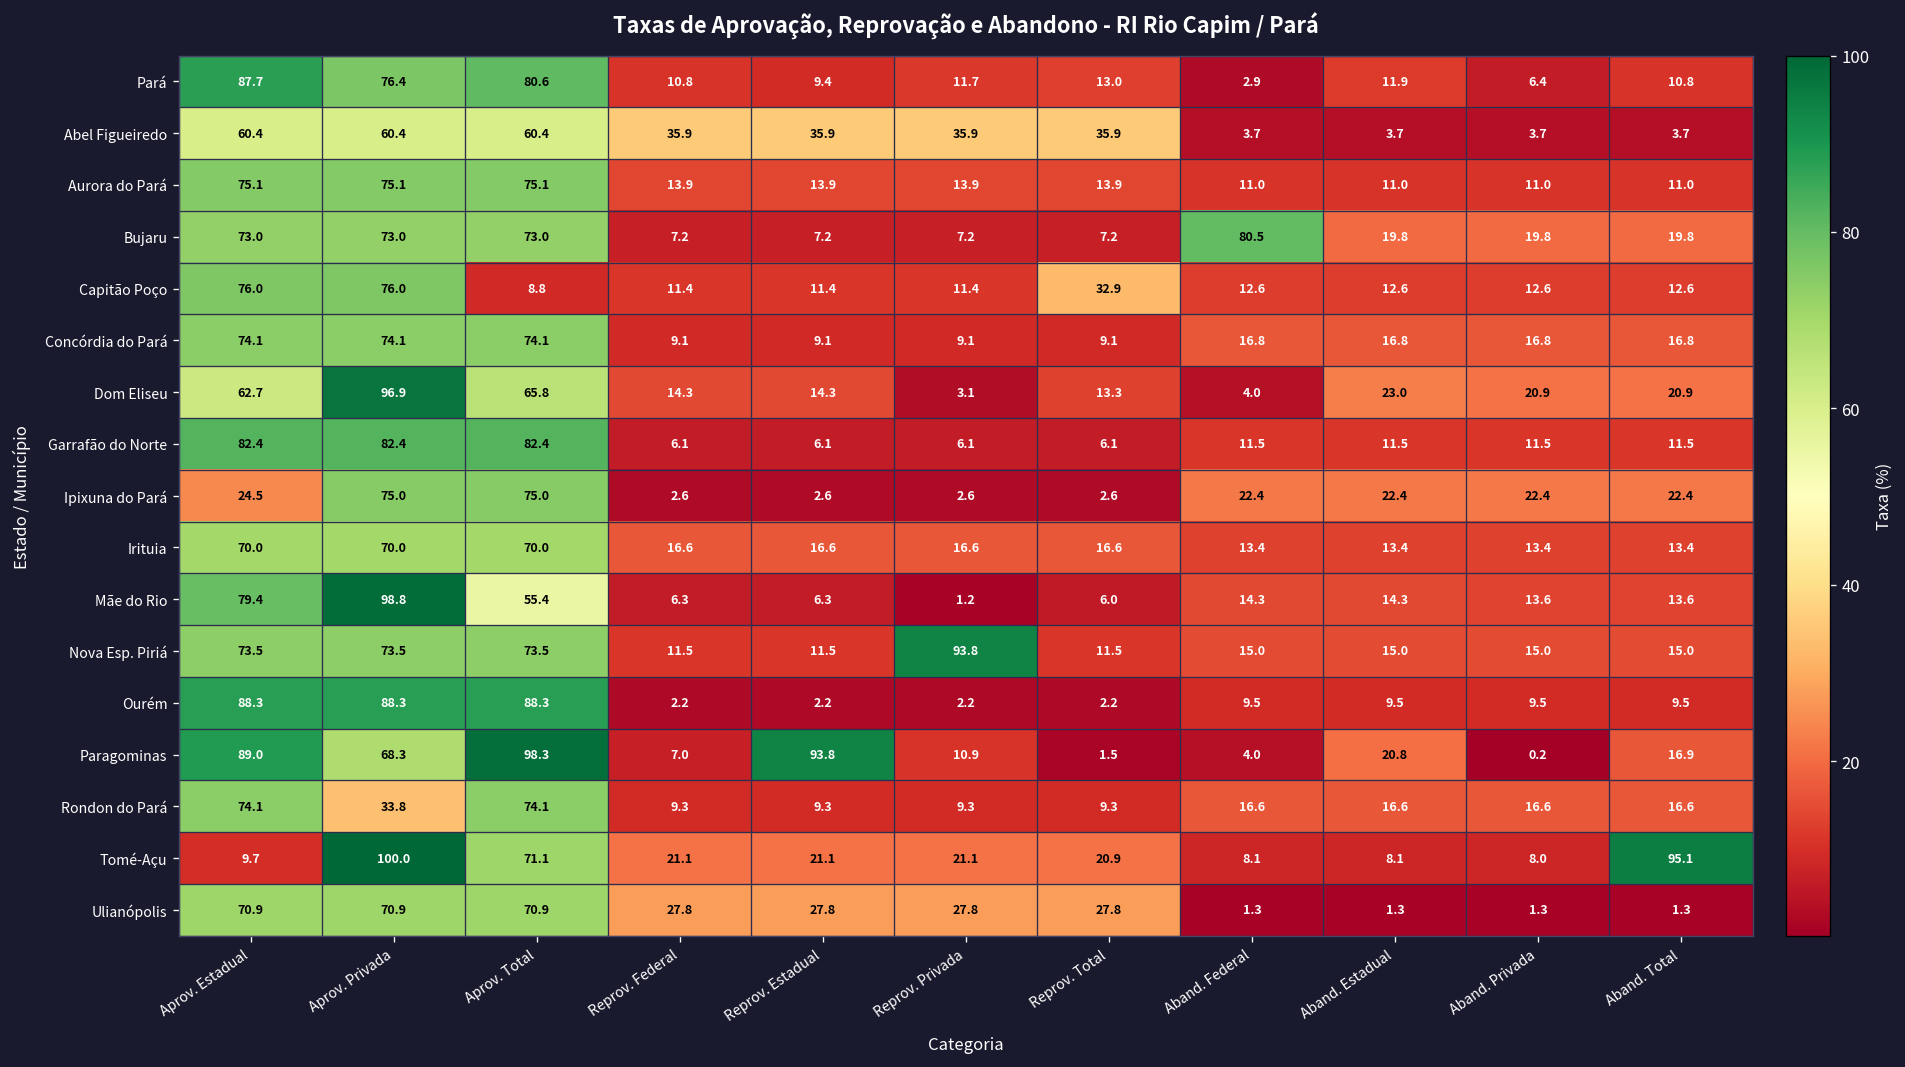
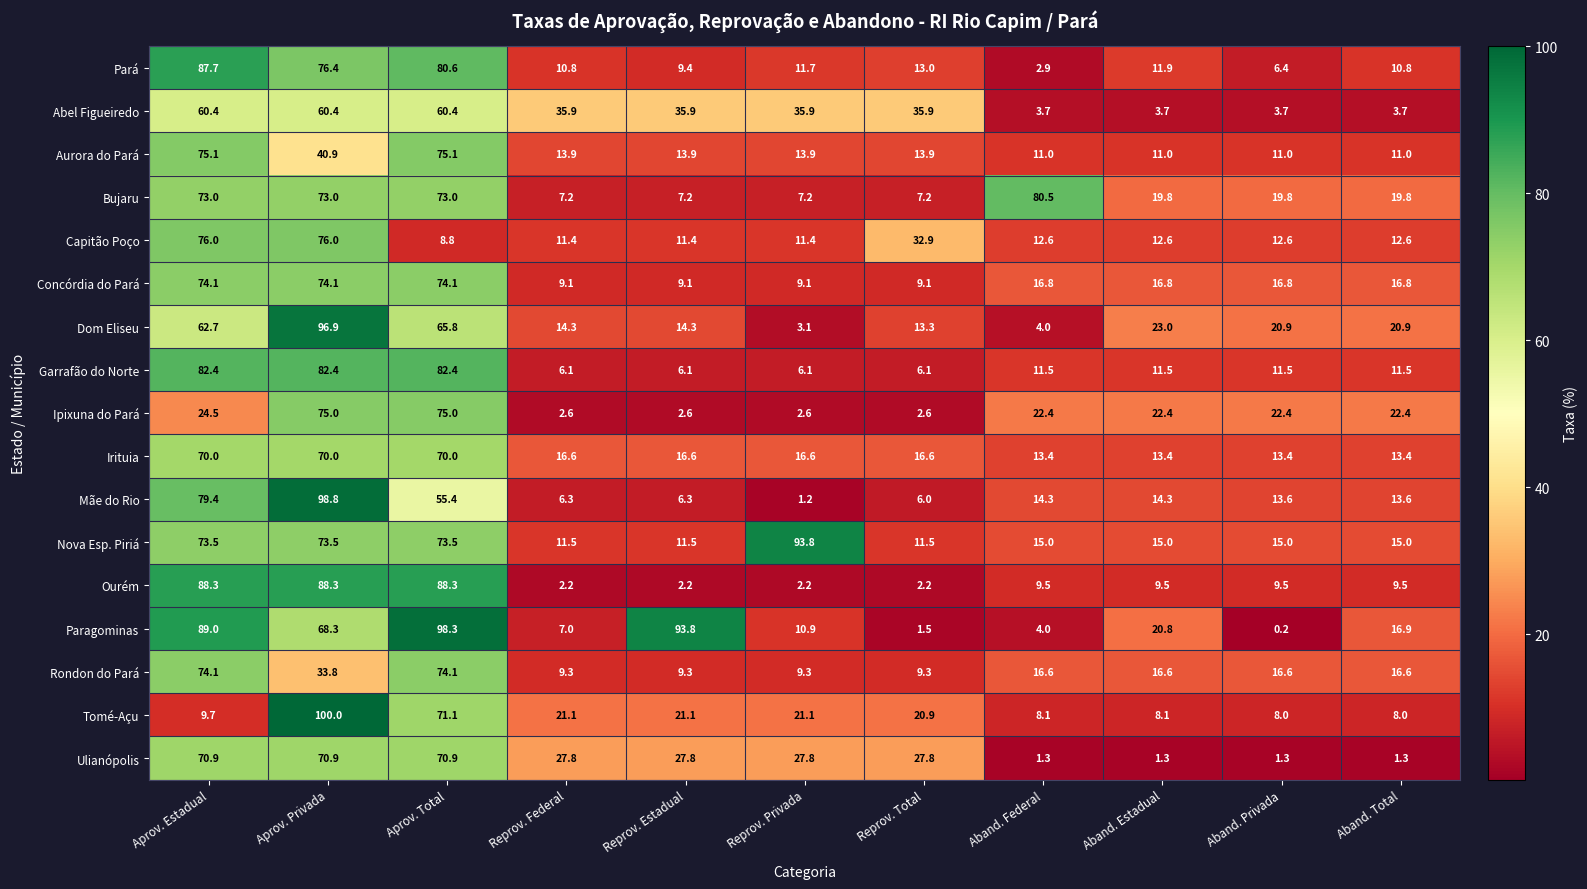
  {
    "Pará": {
      "Aprov. Estadual": 87.7,
      "Aprov. Privada": 76.4,
      "Aprov. Total": 80.6,
      "Reprov. Federal": 10.8,
      "Reprov. Estadual": 9.4,
      "Reprov. Privada": 11.7,
      "Reprov. Total": 13.0,
      "Aband. Federal": 2.9,
      "Aband. Estadual": 11.9,
      "Aband. Privada": 6.4,
      "Aband. Total": 10.8
    },
    "Abel Figueiredo": {
      "Aprov. Estadual": 60.4,
      "Aprov. Privada": 60.4,
      "Aprov. Total": 60.4,
      "Reprov. Federal": 35.9,
      "Reprov. Estadual": 35.9,
      "Reprov. Privada": 35.9,
      "Reprov. Total": 35.9,
      "Aband. Federal": 3.7,
      "Aband. Estadual": 3.7,
      "Aband. Privada": 3.7,
      "Aband. Total": 3.7
    },
    "Aurora do Pará": {
      "Aprov. Estadual": 75.1,
-     "Aprov. Privada": 75.1,
+     "Aprov. Privada": 40.9,
      "Aprov. Total": 75.1,
      "Reprov. Federal": 13.9,
      "Reprov. Estadual": 13.9,
      "Reprov. Privada": 13.9,
      "Reprov. Total": 13.9,
      "Aband. Federal": 11.0,
      "Aband. Estadual": 11.0,
      "Aband. Privada": 11.0,
      "Aband. Total": 11.0
    },
    "Bujaru": {
      "Aprov. Estadual": 73.0,
      "Aprov. Privada": 73.0,
      "Aprov. Total": 73.0,
      "Reprov. Federal": 7.2,
      "Reprov. Estadual": 7.2,
      "Reprov. Privada": 7.2,
      "Reprov. Total": 7.2,
      "Aband. Federal": 80.5,
      "Aband. Estadual": 19.8,
      "Aband. Privada": 19.8,
      "Aband. Total": 19.8
    },
    "Capitão Poço": {
      "Aprov. Estadual": 76.0,
      "Aprov. Privada": 76.0,
      "Aprov. Total": 8.8,
      "Reprov. Federal": 11.4,
      "Reprov. Estadual": 11.4,
      "Reprov. Privada": 11.4,
      "Reprov. Total": 32.9,
      "Aband. Federal": 12.6,
      "Aband. Estadual": 12.6,
      "Aband. Privada": 12.6,
      "Aband. Total": 12.6
    },
    "Concórdia do Pará": {
      "Aprov. Estadual": 74.1,
      "Aprov. Privada": 74.1,
      "Aprov. Total": 74.1,
      "Reprov. Federal": 9.1,
      "Reprov. Estadual": 9.1,
      "Reprov. Privada": 9.1,
      "Reprov. Total": 9.1,
      "Aband. Federal": 16.8,
      "Aband. Estadual": 16.8,
      "Aband. Privada": 16.8,
      "Aband. Total": 16.8
    },
    "Dom Eliseu": {
      "Aprov. Estadual": 62.7,
      "Aprov. Privada": 96.9,
      "Aprov. Total": 65.8,
      "Reprov. Federal": 14.3,
      "Reprov. Estadual": 14.3,
      "Reprov. Privada": 3.1,
      "Reprov. Total": 13.3,
      "Aband. Federal": 4.0,
      "Aband. Estadual": 23.0,
      "Aband. Privada": 20.9,
      "Aband. Total": 20.9
    },
    "Garrafão do Norte": {
      "Aprov. Estadual": 82.4,
      "Aprov. Privada": 82.4,
      "Aprov. Total": 82.4,
      "Reprov. Federal": 6.1,
      "Reprov. Estadual": 6.1,
      "Reprov. Privada": 6.1,
      "Reprov. Total": 6.1,
      "Aband. Federal": 11.5,
      "Aband. Estadual": 11.5,
      "Aband. Privada": 11.5,
      "Aband. Total": 11.5
    },
    "Ipixuna do Pará": {
      "Aprov. Estadual": 24.5,
      "Aprov. Privada": 75.0,
      "Aprov. Total": 75.0,
      "Reprov. Federal": 2.6,
      "Reprov. Estadual": 2.6,
      "Reprov. Privada": 2.6,
      "Reprov. Total": 2.6,
      "Aband. Federal": 22.4,
      "Aband. Estadual": 22.4,
      "Aband. Privada": 22.4,
      "Aband. Total": 22.4
    },
    "Irituia": {
      "Aprov. Estadual": 70.0,
      "Aprov. Privada": 70.0,
      "Aprov. Total": 70.0,
      "Reprov. Federal": 16.6,
      "Reprov. Estadual": 16.6,
      "Reprov. Privada": 16.6,
      "Reprov. Total": 16.6,
      "Aband. Federal": 13.4,
      "Aband. Estadual": 13.4,
      "Aband. Privada": 13.4,
      "Aband. Total": 13.4
    },
    "Mãe do Rio": {
      "Aprov. Estadual": 79.4,
      "Aprov. Privada": 98.8,
      "Aprov. Total": 55.4,
      "Reprov. Federal": 6.3,
      "Reprov. Estadual": 6.3,
      "Reprov. Privada": 1.2,
      "Reprov. Total": 6.0,
      "Aband. Federal": 14.3,
      "Aband. Estadual": 14.3,
      "Aband. Privada": 13.6,
      "Aband. Total": 13.6
    },
    "Nova Esp. Piriá": {
      "Aprov. Estadual": 73.5,
      "Aprov. Privada": 73.5,
      "Aprov. Total": 73.5,
      "Reprov. Federal": 11.5,
      "Reprov. Estadual": 11.5,
      "Reprov. Privada": 93.8,
      "Reprov. Total": 11.5,
      "Aband. Federal": 15.0,
      "Aband. Estadual": 15.0,
      "Aband. Privada": 15.0,
      "Aband. Total": 15.0
    },
    "Ourém": {
      "Aprov. Estadual": 88.3,
      "Aprov. Privada": 88.3,
      "Aprov. Total": 88.3,
      "Reprov. Federal": 2.2,
      "Reprov. Estadual": 2.2,
      "Reprov. Privada": 2.2,
      "Reprov. Total": 2.2,
      "Aband. Federal": 9.5,
      "Aband. Estadual": 9.5,
      "Aband. Privada": 9.5,
      "Aband. Total": 9.5
    },
    "Paragominas": {
      "Aprov. Estadual": 89.0,
      "Aprov. Privada": 68.3,
      "Aprov. Total": 98.3,
      "Reprov. Federal": 7.0,
      "Reprov. Estadual": 93.8,
      "Reprov. Privada": 10.9,
      "Reprov. Total": 1.5,
      "Aband. Federal": 4.0,
      "Aband. Estadual": 20.8,
      "Aband. Privada": 0.2,
      "Aband. Total": 16.9
    },
    "Rondon do Pará": {
      "Aprov. Estadual": 74.1,
      "Aprov. Privada": 33.8,
      "Aprov. Total": 74.1,
      "Reprov. Federal": 9.3,
      "Reprov. Estadual": 9.3,
      "Reprov. Privada": 9.3,
      "Reprov. Total": 9.3,
      "Aband. Federal": 16.6,
      "Aband. Estadual": 16.6,
      "Aband. Privada": 16.6,
      "Aband. Total": 16.6
    },
    "Tomé-Açu": {
      "Aprov. Estadual": 9.7,
      "Aprov. Privada": 100.0,
      "Aprov. Total": 71.1,
      "Reprov. Federal": 21.1,
      "Reprov. Estadual": 21.1,
      "Reprov. Privada": 21.1,
      "Reprov. Total": 20.9,
      "Aband. Federal": 8.1,
      "Aband. Estadual": 8.1,
      "Aband. Privada": 8.0,
-     "Aband. Total": 95.1
+     "Aband. Total": 8.0
    },
    "Ulianópolis": {
      "Aprov. Estadual": 70.9,
      "Aprov. Privada": 70.9,
      "Aprov. Total": 70.9,
      "Reprov. Federal": 27.8,
      "Reprov. Estadual": 27.8,
      "Reprov. Privada": 27.8,
      "Reprov. Total": 27.8,
      "Aband. Federal": 1.3,
      "Aband. Estadual": 1.3,
      "Aband. Privada": 1.3,
      "Aband. Total": 1.3
    }
  }
